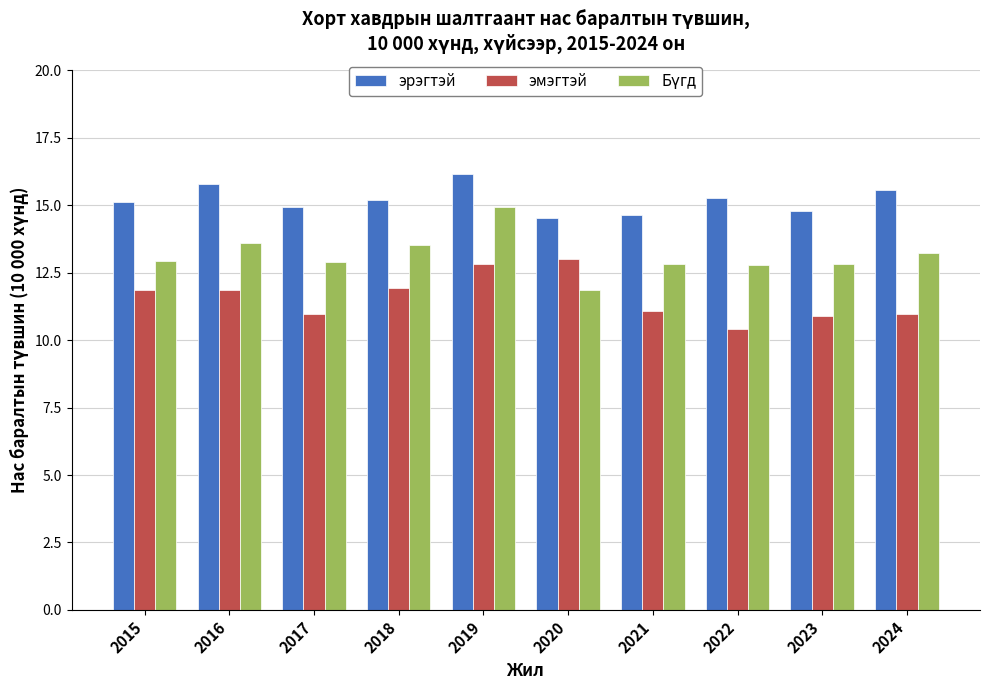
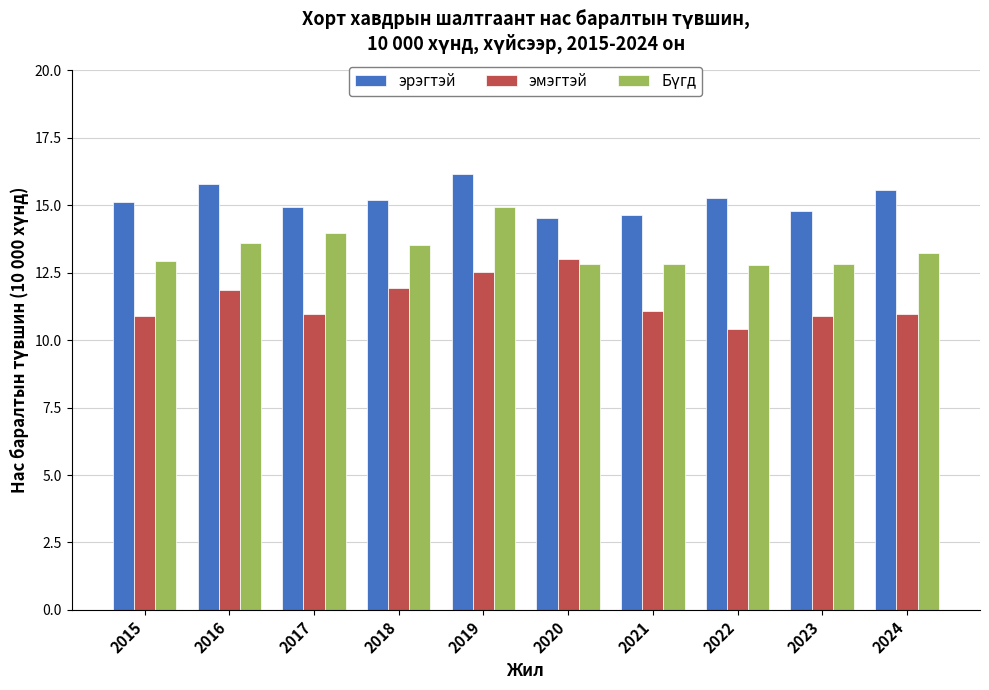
  {
    "эрэгтэй": {
      "2015": 15.1,
      "2016": 15.8,
      "2017": 14.9,
      "2018": 15.2,
      "2019": 16.2,
      "2020": 14.5,
      "2021": 14.6,
      "2022": 15.2,
      "2023": 14.8,
      "2024": 15.6
    },
    "эмэгтэй": {
-     "2015": 11.9,
+     "2015": 10.9,
      "2016": 11.9,
      "2017": 10.9,
      "2018": 11.9,
-     "2019": 12.8,
+     "2019": 12.5,
      "2020": 13.0,
      "2021": 11.1,
      "2022": 10.4,
      "2023": 10.9,
      "2024": 11.0
    },
    "Бүгд": {
      "2015": 12.9,
      "2016": 13.6,
-     "2017": 12.9,
+     "2017": 14.0,
      "2018": 13.5,
      "2019": 14.9,
-     "2020": 11.9,
+     "2020": 12.8,
      "2021": 12.8,
      "2022": 12.8,
      "2023": 12.8,
      "2024": 13.2
    }
  }
